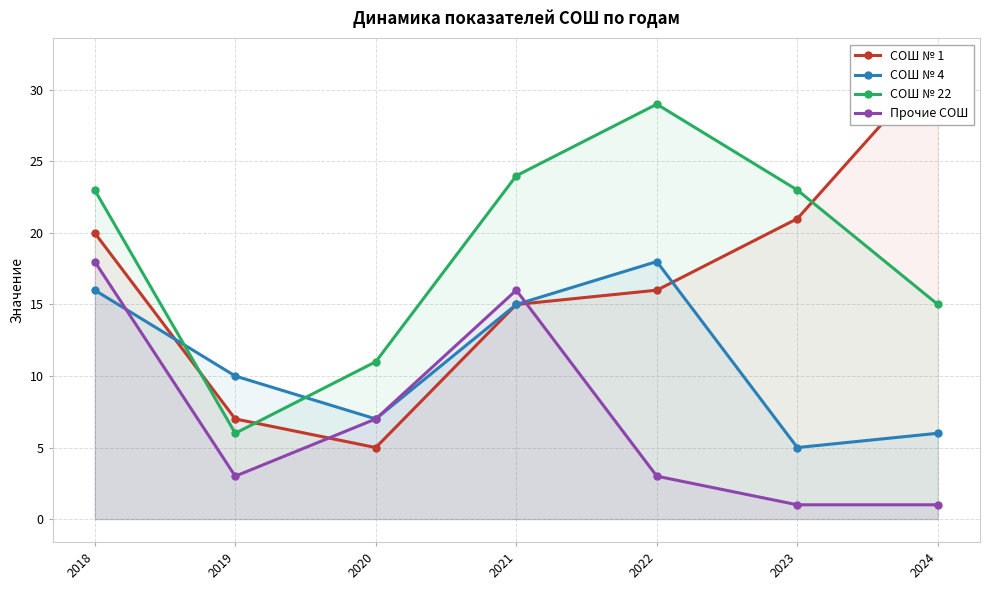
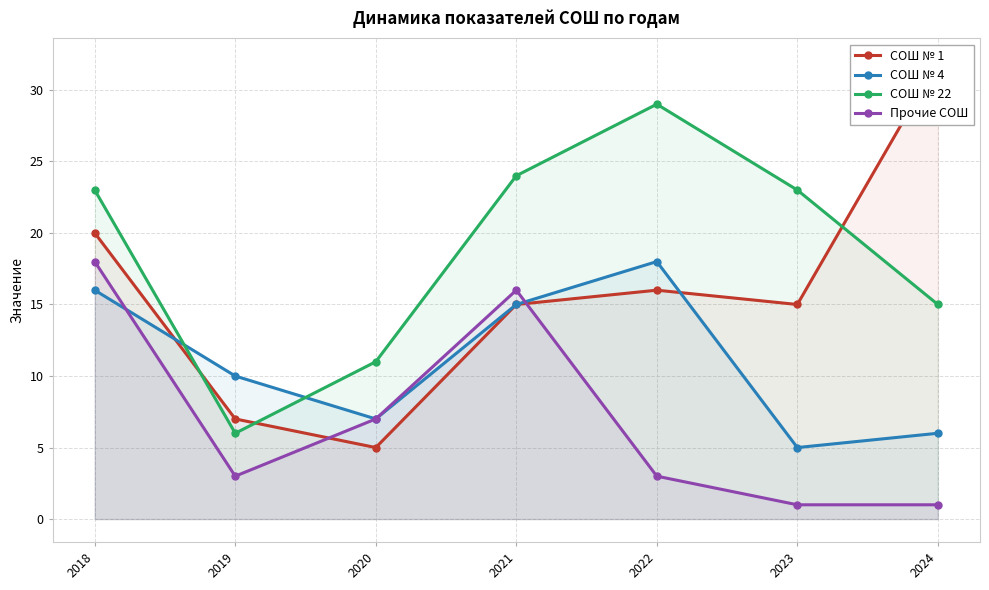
  {
    "СОШ № 1": {
      "2018": 20,
      "2019": 7,
      "2020": 5,
      "2022": 16,
-     "2023": 21
+     "2023": 15
    },
    "СОШ № 4": {
      "2018": 16,
      "2019": 10,
      "2022": 18,
      "2023": 5,
      "2024": 6
    },
    "СОШ № 22": {
      "2018": 23,
      "2019": 6,
      "2020": 11,
      "2021": 24,
      "2022": 29,
      "2023": 23,
      "2024": 15
    },
    "Прочие СОШ": {
      "2018": 18,
      "2019": 3,
      "2021": 16,
      "2022": 3,
      "2023": 1,
      "2024": 1
    }
  }
